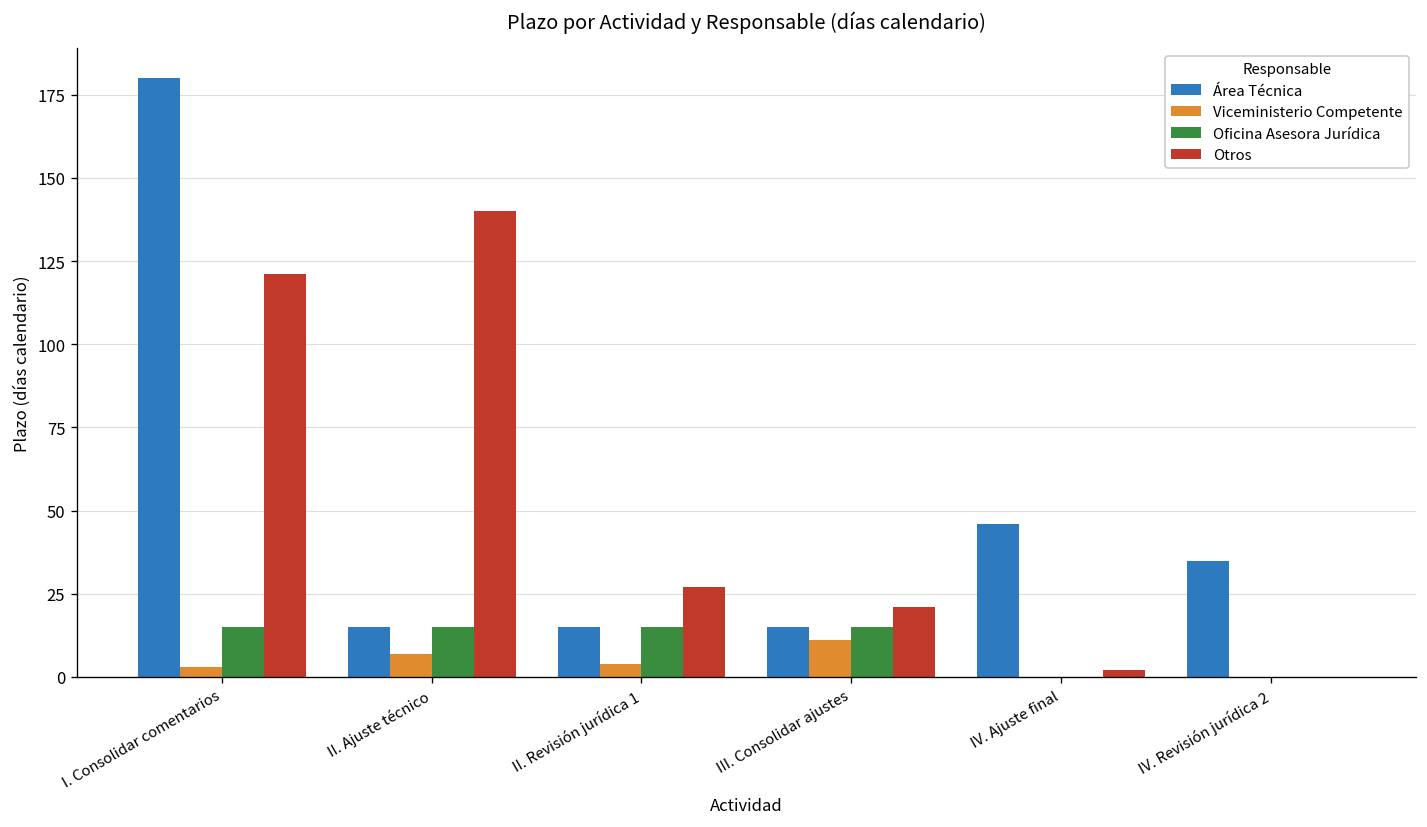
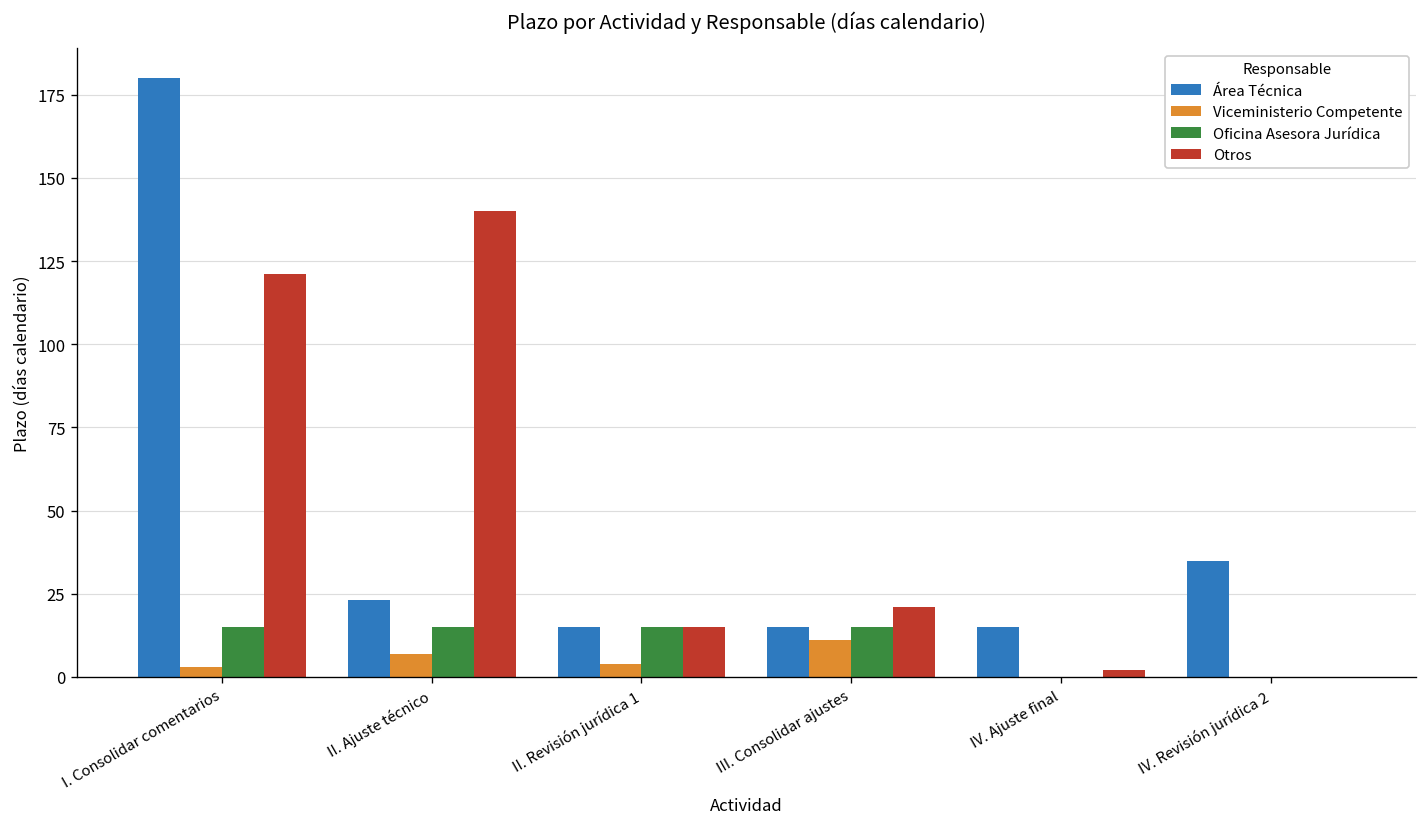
  {
    "Área Técnica": {
      "I. Consolidar comentarios": 180,
-     "II. Ajuste técnico": 15,
+     "II. Ajuste técnico": 23,
      "II. Revisión jurídica 1": 15,
      "III. Consolidar ajustes": 15,
-     "IV. Ajuste final": 46,
+     "IV. Ajuste final": 15,
      "IV. Revisión jurídica 2": 35
    },
    "Viceministerio Competente": {
      "I. Consolidar comentarios": 3,
      "II. Ajuste técnico": 7,
      "II. Revisión jurídica 1": 4,
      "III. Consolidar ajustes": 11,
      "IV. Ajuste final": 0,
      "IV. Revisión jurídica 2": 0
    },
    "Oficina Asesora Jurídica": {
      "I. Consolidar comentarios": 15,
      "II. Ajuste técnico": 15,
      "II. Revisión jurídica 1": 15,
      "III. Consolidar ajustes": 15,
      "IV. Ajuste final": 0,
      "IV. Revisión jurídica 2": 0
    },
    "Otros": {
      "I. Consolidar comentarios": 121,
      "II. Ajuste técnico": 140,
-     "II. Revisión jurídica 1": 27,
+     "II. Revisión jurídica 1": 15,
      "III. Consolidar ajustes": 21,
      "IV. Ajuste final": 2,
      "IV. Revisión jurídica 2": 0
    }
  }
